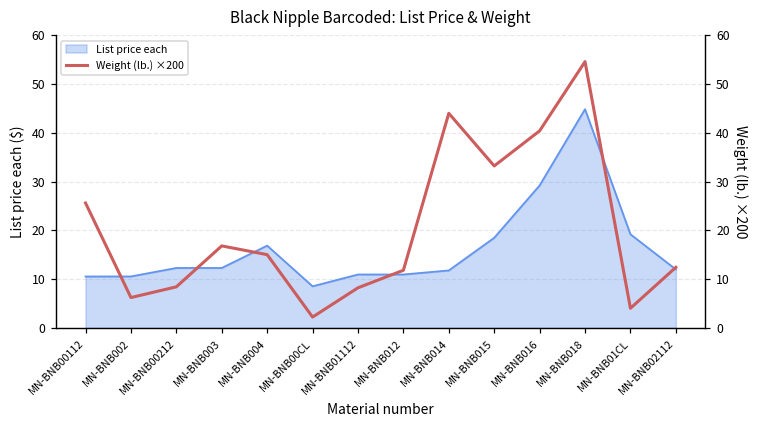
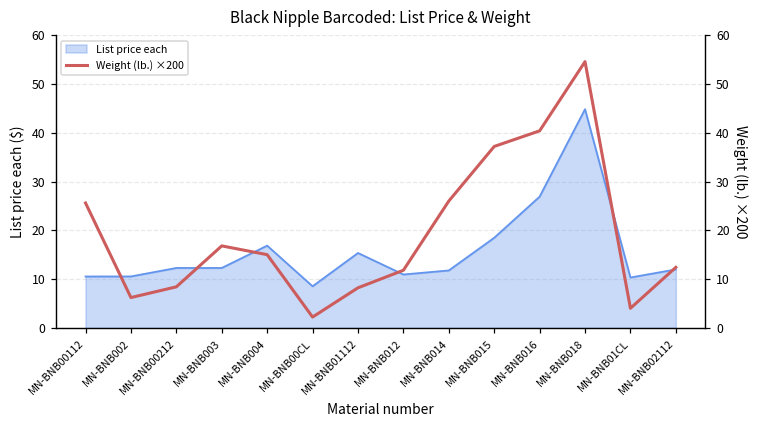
  {
    "List price each": {
      "MN-BNB00112": 11,
      "MN-BNB002": 11,
      "MN-BNB00212": 12,
      "MN-BNB003": 12,
      "MN-BNB004": 17,
      "MN-BNB00CL": 9,
-     "MN-BNB01112": 11,
+     "MN-BNB01112": 15,
      "MN-BNB012": 11,
      "MN-BNB014": 12,
      "MN-BNB015": 18,
-     "MN-BNB016": 29,
+     "MN-BNB016": 27,
      "MN-BNB018": 45,
-     "MN-BNB01CL": 19,
+     "MN-BNB01CL": 10,
      "MN-BNB02112": 12
    },
    "Weight (lb.) ×200": {
      "MN-BNB00112": 26,
      "MN-BNB002": 6,
      "MN-BNB00212": 8,
      "MN-BNB003": 17,
      "MN-BNB004": 15,
      "MN-BNB00CL": 2,
      "MN-BNB01112": 8,
      "MN-BNB012": 12,
-     "MN-BNB014": 44,
-     "MN-BNB015": 33,
+     "MN-BNB014": 26,
+     "MN-BNB015": 37,
      "MN-BNB016": 40,
      "MN-BNB018": 55,
      "MN-BNB01CL": 4,
      "MN-BNB02112": 12
    }
  }
